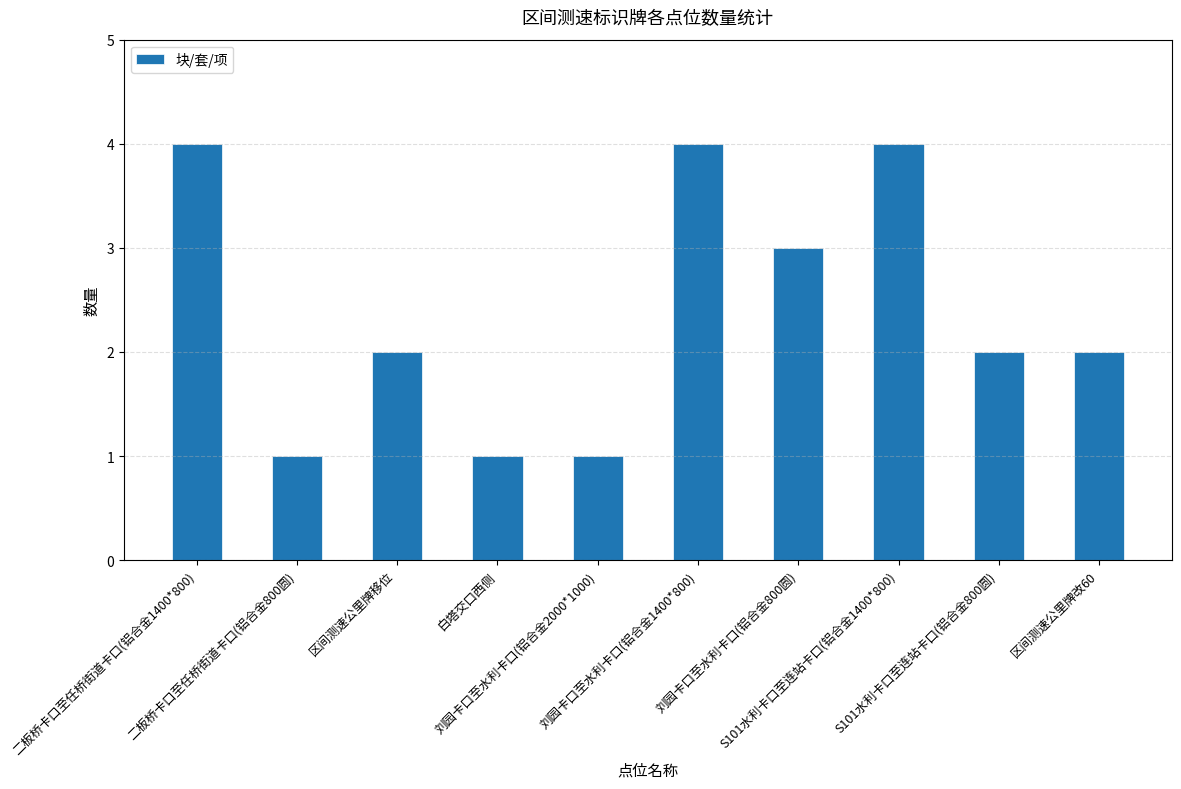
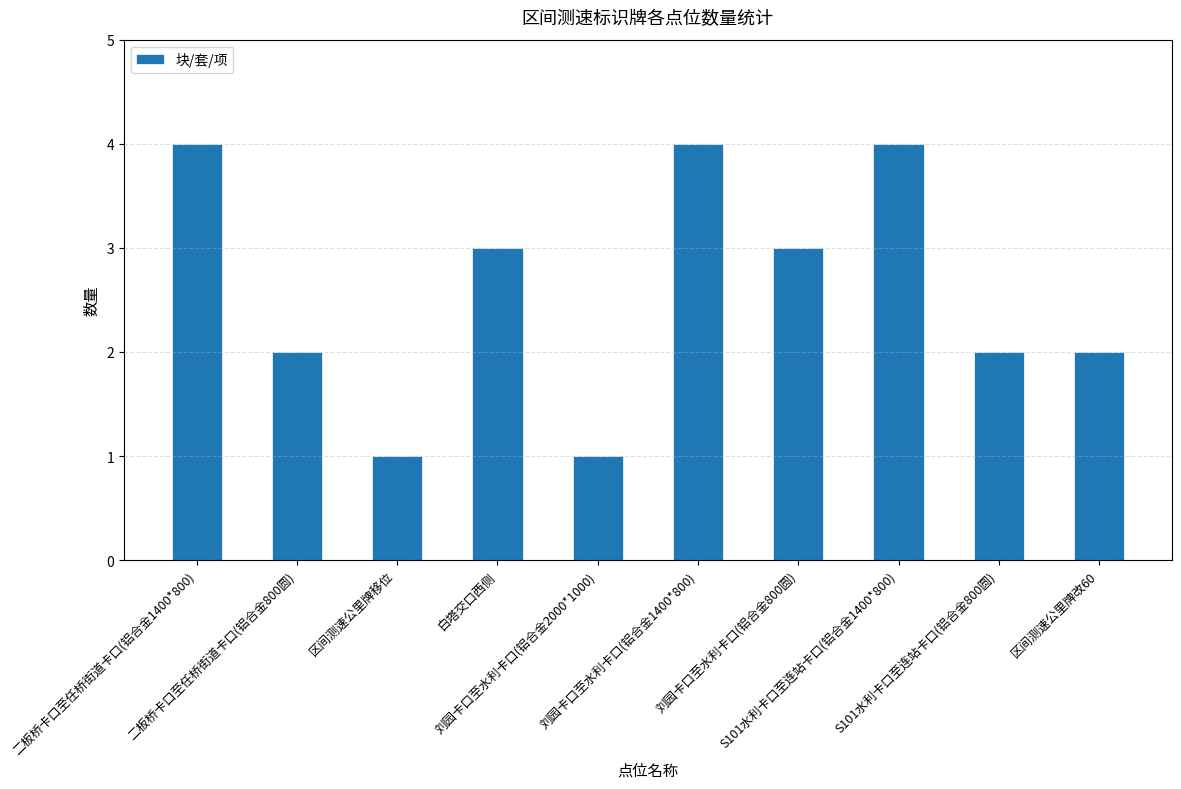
  {
    "二板桥卡口至任桥街道卡口(铝合金1400*800)": 4,
-   "二板桥卡口至任桥街道卡口(铝合金800圆)": 1,
-   "区间测速公里牌移位": 2,
-   "白塔交口西侧": 1,
+   "二板桥卡口至任桥街道卡口(铝合金800圆)": 2,
+   "区间测速公里牌移位": 1,
+   "白塔交口西侧": 3,
    "刘园卡口至水利卡口(铝合金2000*1000)": 1,
    "刘园卡口至水利卡口(铝合金1400*800)": 4,
    "刘园卡口至水利卡口(铝合金800圆)": 3,
    "S101水利卡口至连站卡口(铝合金1400*800)": 4,
    "S101水利卡口至连站卡口(铝合金800圆)": 2,
    "区间测速公里牌改60": 2
  }
